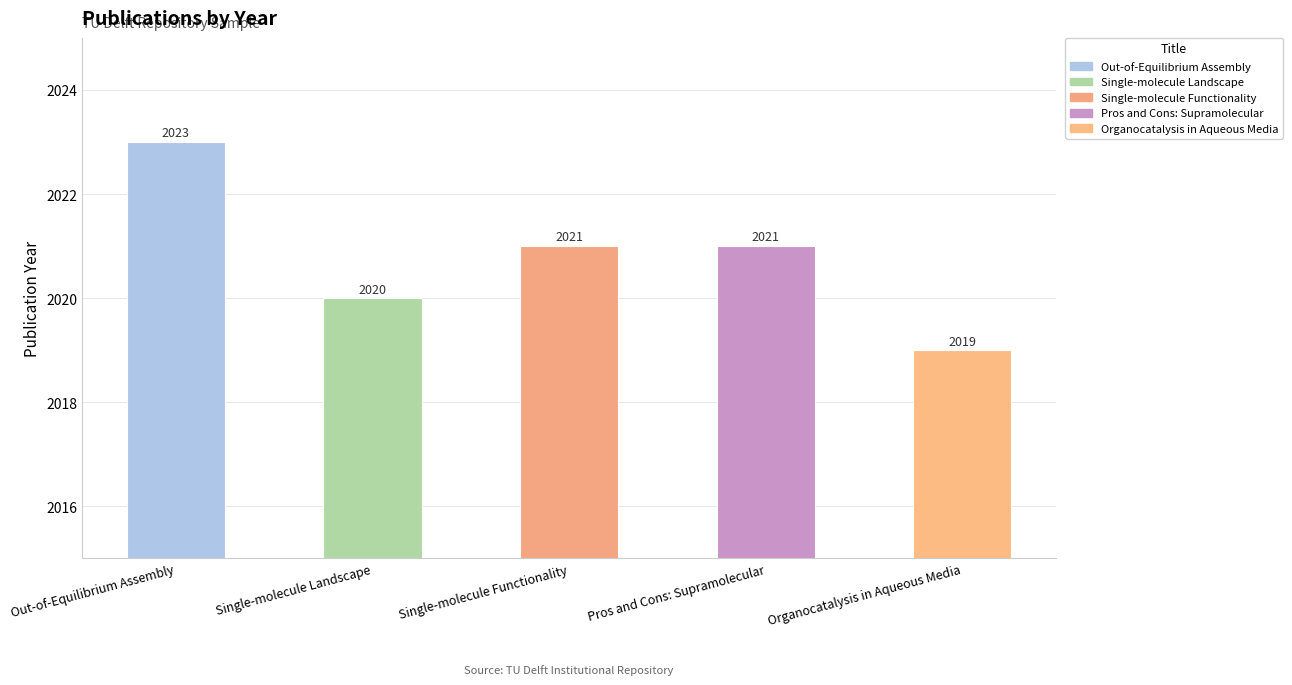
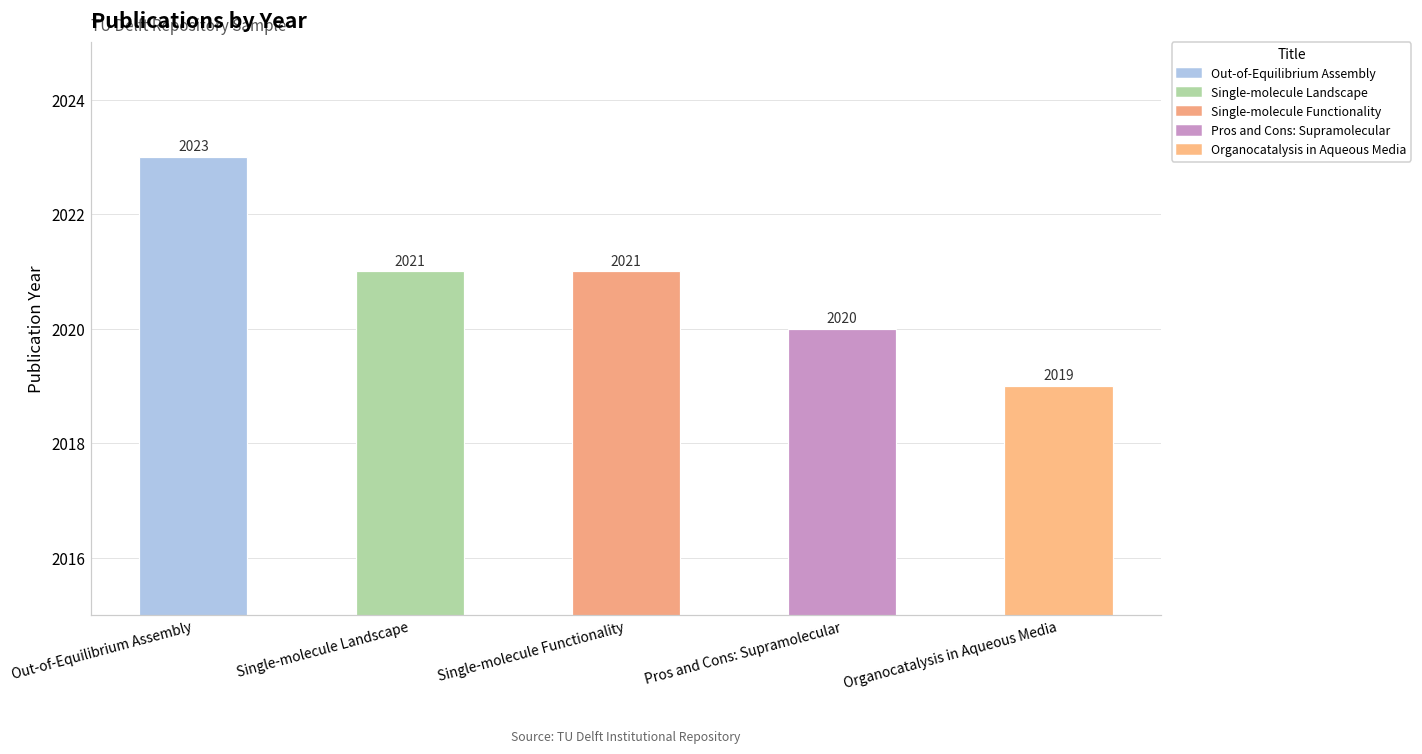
  {
    "Out-of-Equilibrium Assembly": 2023,
-   "Single-molecule Landscape": 2020,
+   "Single-molecule Landscape": 2021,
    "Single-molecule Functionality": 2021,
-   "Pros and Cons: Supramolecular": 2021,
+   "Pros and Cons: Supramolecular": 2020,
    "Organocatalysis in Aqueous Media": 2019
  }
